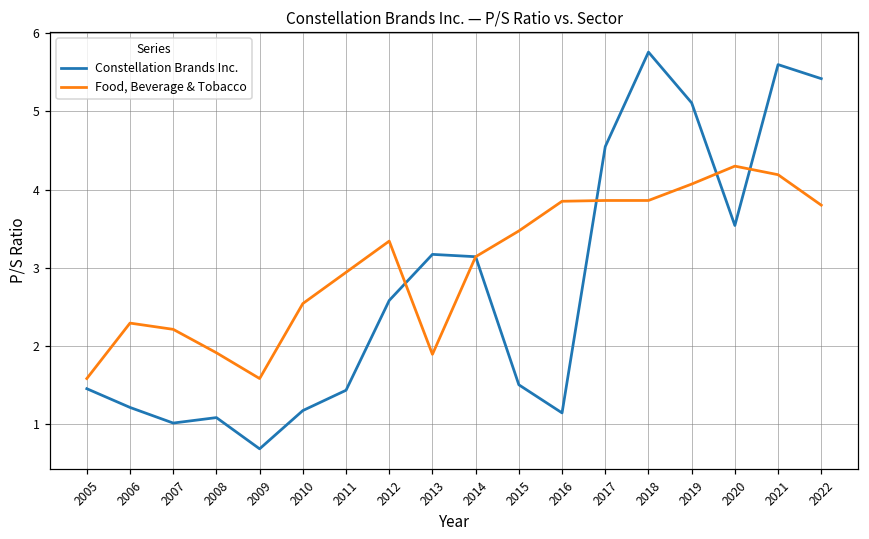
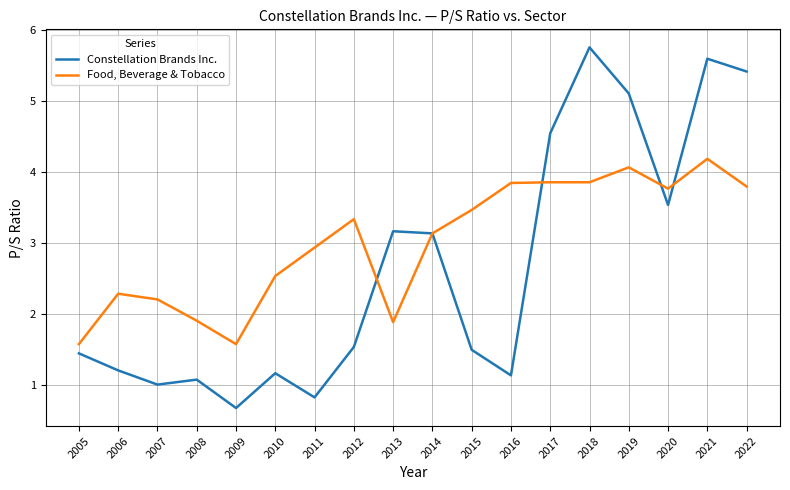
  {
    "Constellation Brands Inc.": {
      "2005": 1.5,
      "2006": 1.2,
      "2007": 1.0,
      "2008": 1.1,
      "2009": 0.7,
      "2010": 1.2,
-     "2011": 1.4,
-     "2012": 2.6,
+     "2011": 0.8,
+     "2012": 1.5,
      "2013": 3.2,
      "2015": 1.5,
      "2016": 1.1,
      "2017": 4.6,
      "2018": 5.8,
      "2019": 5.1,
      "2020": 3.5,
      "2021": 5.6,
      "2022": 5.4
    },
    "Food, Beverage & Tobacco": {
      "2005": 1.6,
      "2006": 2.3,
      "2007": 2.2,
      "2008": 1.9,
      "2009": 1.6,
      "2010": 2.5,
      "2011": 2.9,
      "2012": 3.3,
      "2013": 1.9,
      "2015": 3.5,
      "2016": 3.9,
      "2017": 3.9,
      "2018": 3.9,
      "2019": 4.1,
-     "2020": 4.3,
+     "2020": 3.8,
      "2021": 4.2,
      "2022": 3.8
    }
  }
